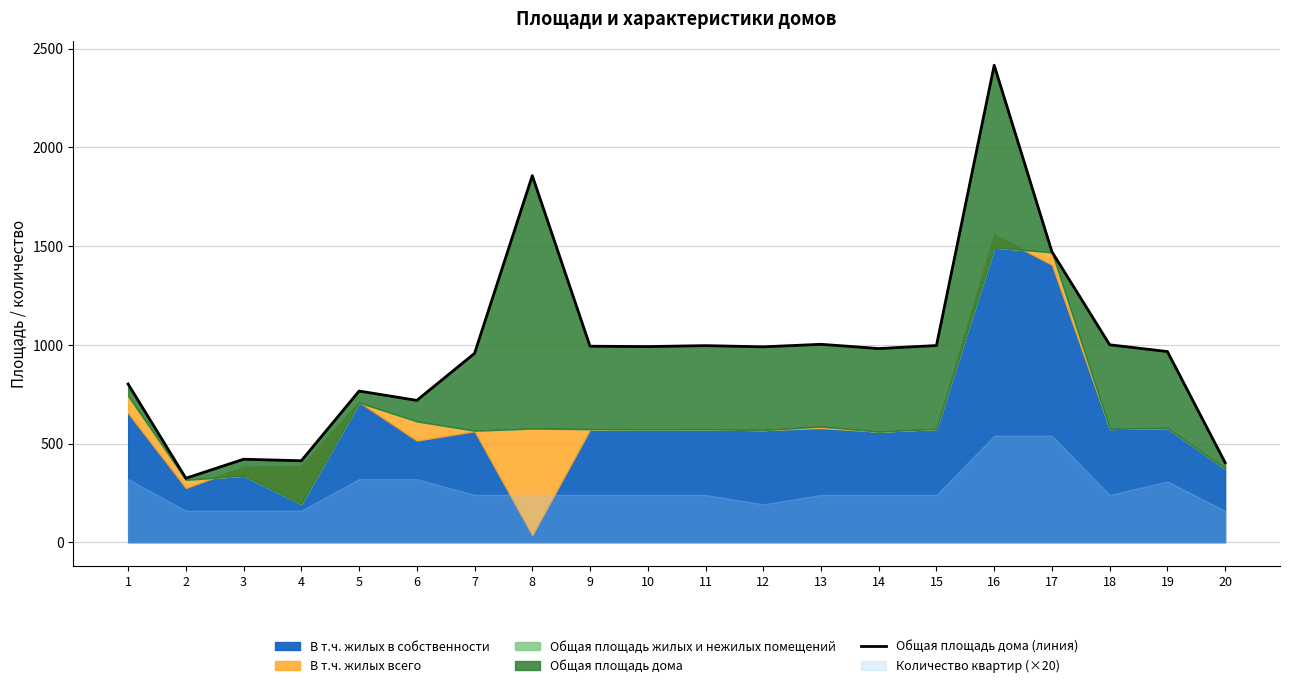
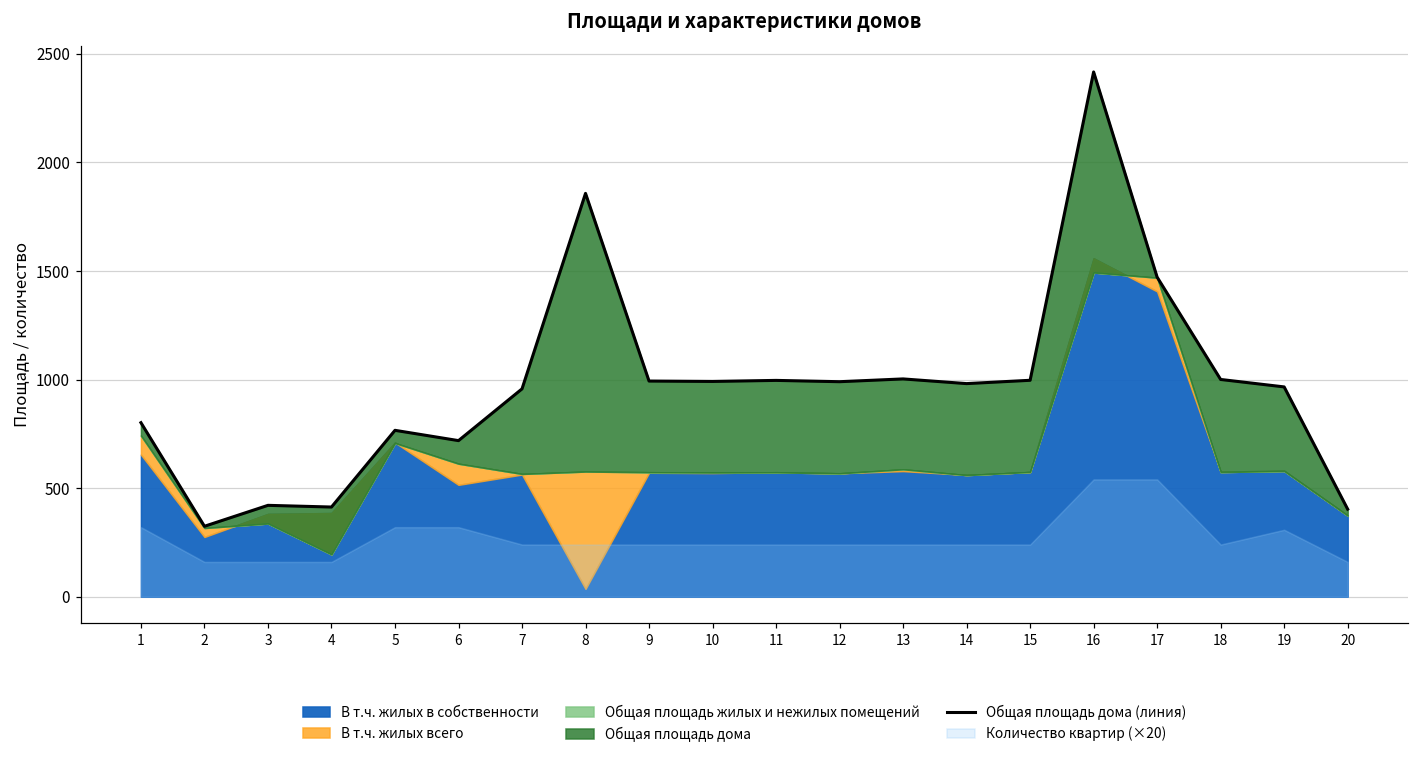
  {
    "Общая площадь дома": {
      "1": 800,
      "3": 420,
      "4": 410,
      "5": 770,
      "6": 720,
      "7": 960,
      "8": 1860,
      "9": 990,
      "10": 990,
      "11": 1000,
      "12": 990,
      "13": 1000,
      "14": 980,
      "15": 1000,
      "16": 2420,
      "18": 1000,
      "19": 970,
      "20": 400
    },
    "В т.ч. жилых в собственности": {
      "1": 650,
      "2": 280,
      "6": 520,
      "8": 40,
      "17": 1410
    },
    "Количество квартир (×20)": {
      "1": 320,
      "2": 160,
      "3": 160,
      "4": 160,
      "5": 320,
      "6": 320,
      "7": 240,
      "8": 240,
      "9": 240,
      "10": 240,
      "11": 240,
-     "12": 190,
+     "12": 240,
      "13": 240,
      "14": 240,
      "15": 240,
      "16": 540,
      "17": 540,
      "18": 240,
      "19": 310,
      "20": 160
    }
  }
